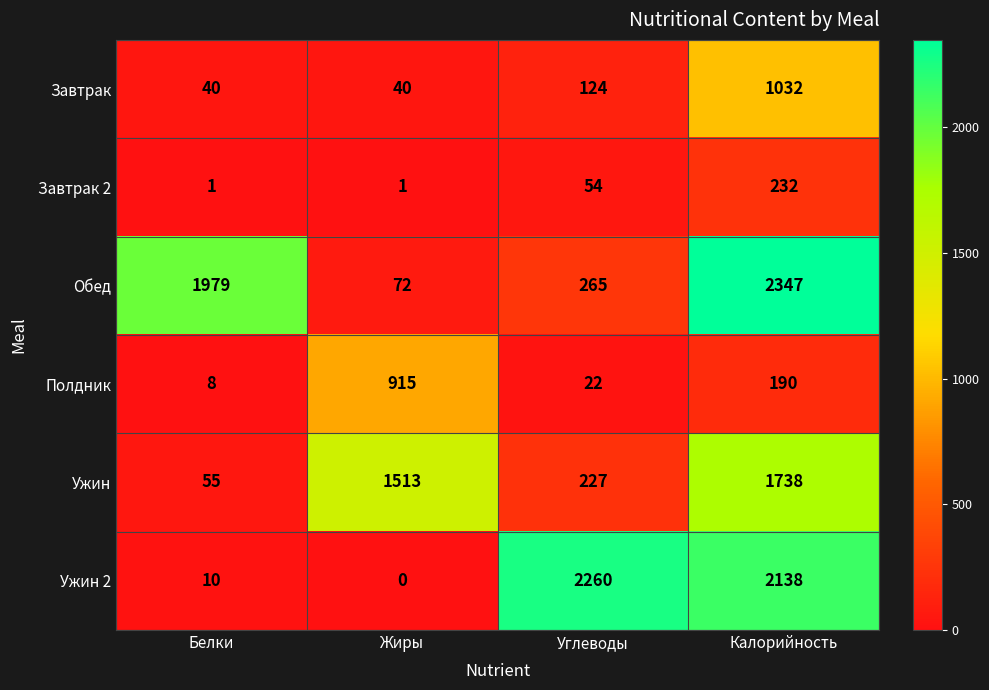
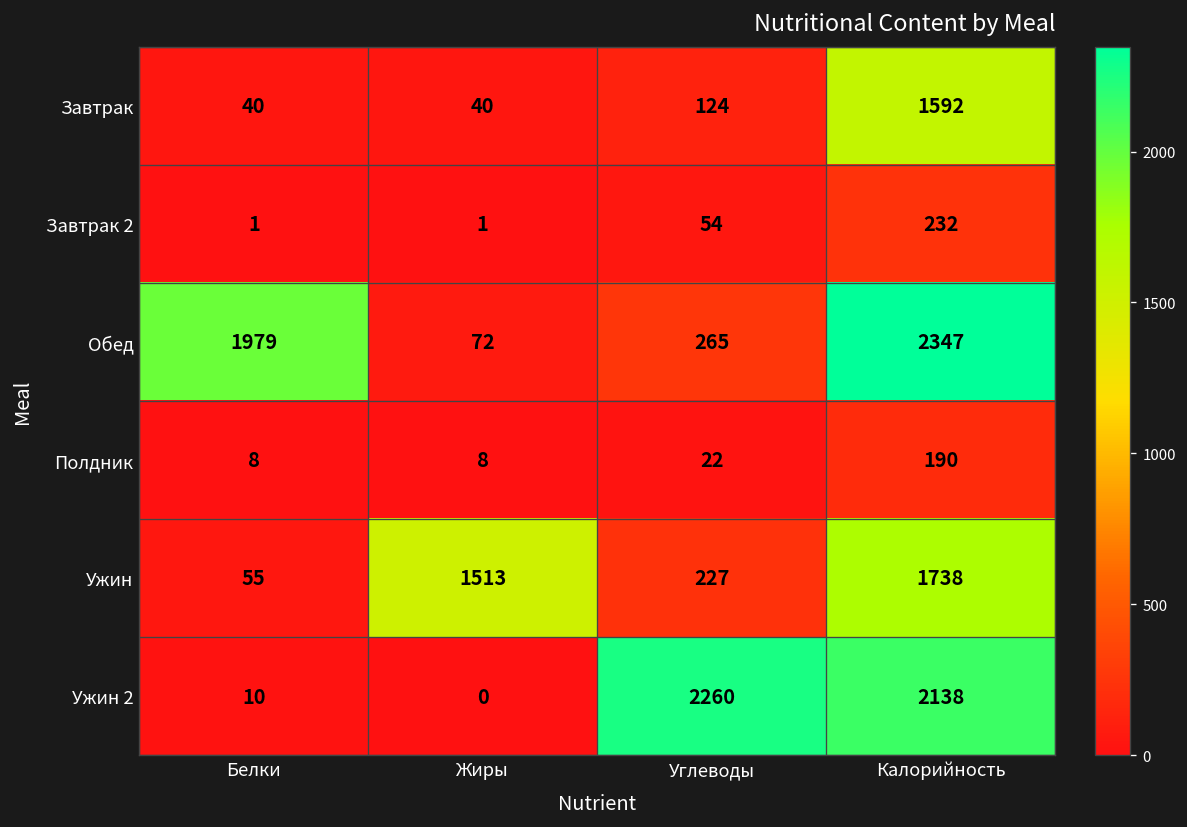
  {
    "Завтрак": {
      "Белки": 40,
      "Жиры": 40,
      "Углеводы": 124,
-     "Калорийность": 1032
+     "Калорийность": 1592
    },
    "Завтрак 2": {
      "Белки": 1,
      "Жиры": 1,
      "Углеводы": 54,
      "Калорийность": 232
    },
    "Обед": {
      "Белки": 1979,
      "Жиры": 72,
      "Углеводы": 265,
      "Калорийность": 2347
    },
    "Полдник": {
      "Белки": 8,
-     "Жиры": 915,
+     "Жиры": 8,
      "Углеводы": 22,
      "Калорийность": 190
    },
    "Ужин": {
      "Белки": 55,
      "Жиры": 1513,
      "Углеводы": 227,
      "Калорийность": 1738
    },
    "Ужин 2": {
      "Белки": 10,
      "Жиры": 0,
      "Углеводы": 2260,
      "Калорийность": 2138
    }
  }
